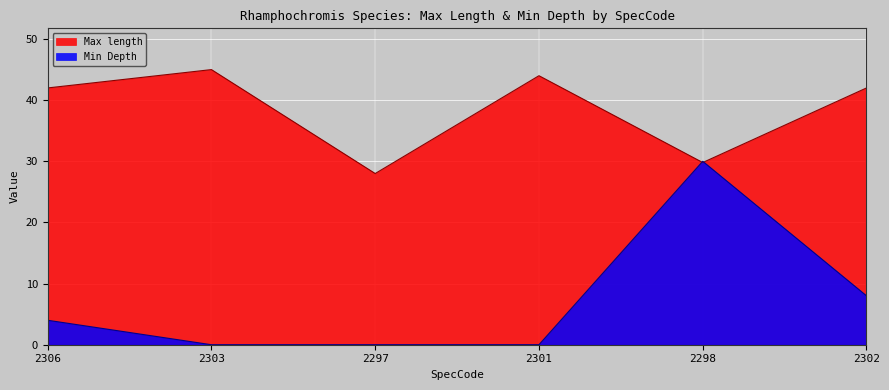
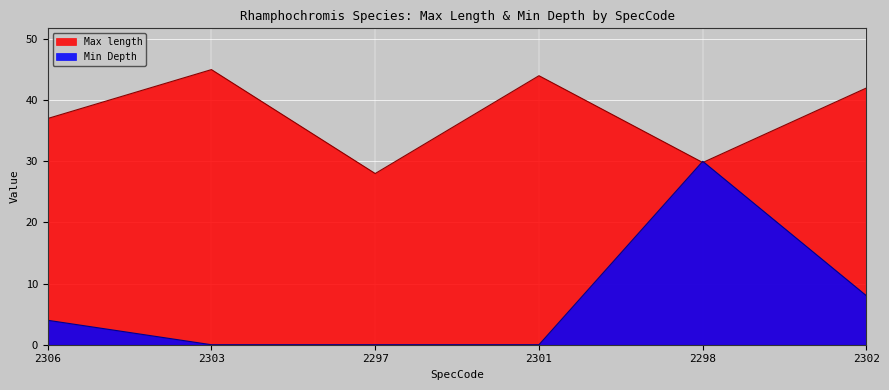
  {
    "Max length": {
-     "2306": 42,
+     "2306": 37,
      "2303": 45,
      "2297": 28,
      "2301": 44,
      "2302": 42
    },
    "Min Depth": {
      "2306": 4,
      "2303": 0,
      "2297": 0,
      "2301": 0,
      "2302": 8
    }
  }
